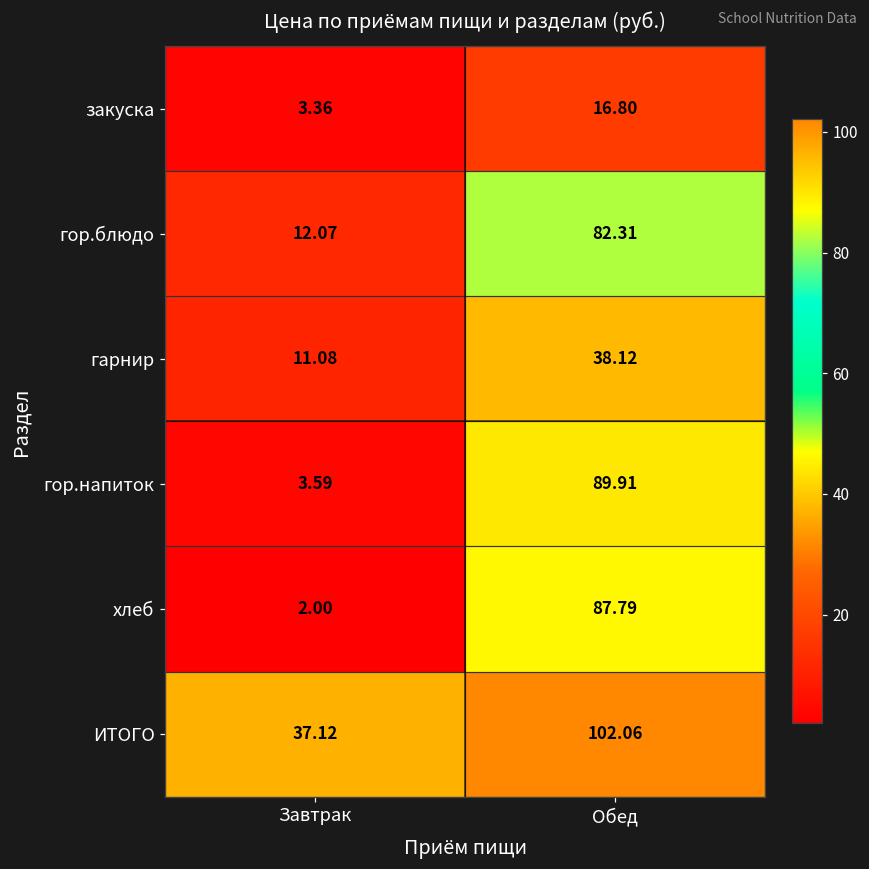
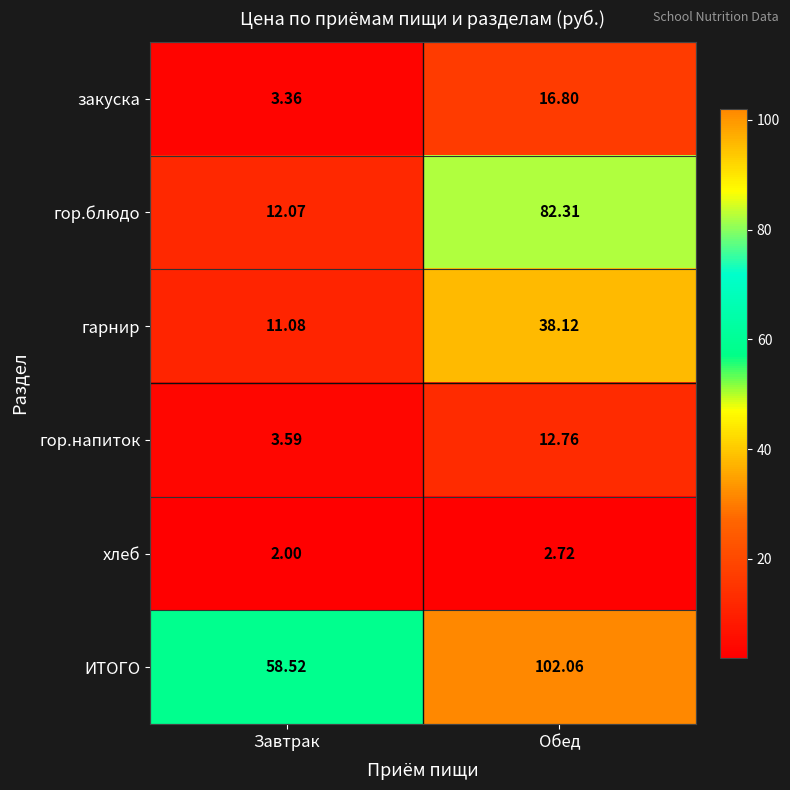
  {
    "закуска": {
      "Завтрак": 3.36,
      "Обед": 16.80
    },
    "гор.блюдо": {
      "Завтрак": 12.07,
      "Обед": 82.31
    },
    "гарнир": {
      "Завтрак": 11.08,
      "Обед": 38.12
    },
    "гор.напиток": {
      "Завтрак": 3.59,
-     "Обед": 89.91
+     "Обед": 12.76
    },
    "хлеб": {
      "Завтрак": 2.00,
-     "Обед": 87.79
+     "Обед": 2.72
    },
    "ИТОГО": {
-     "Завтрак": 37.12,
+     "Завтрак": 58.52,
      "Обед": 102.06
    }
  }
